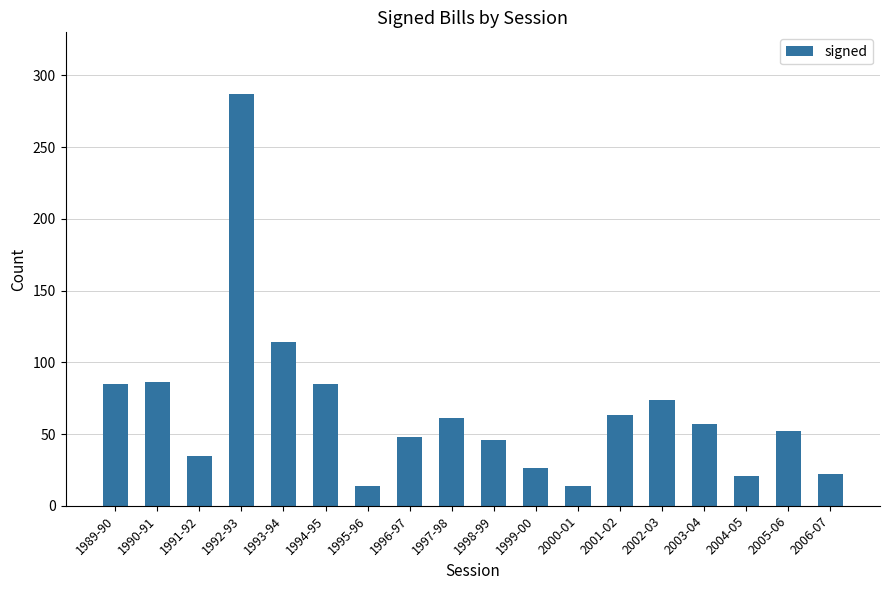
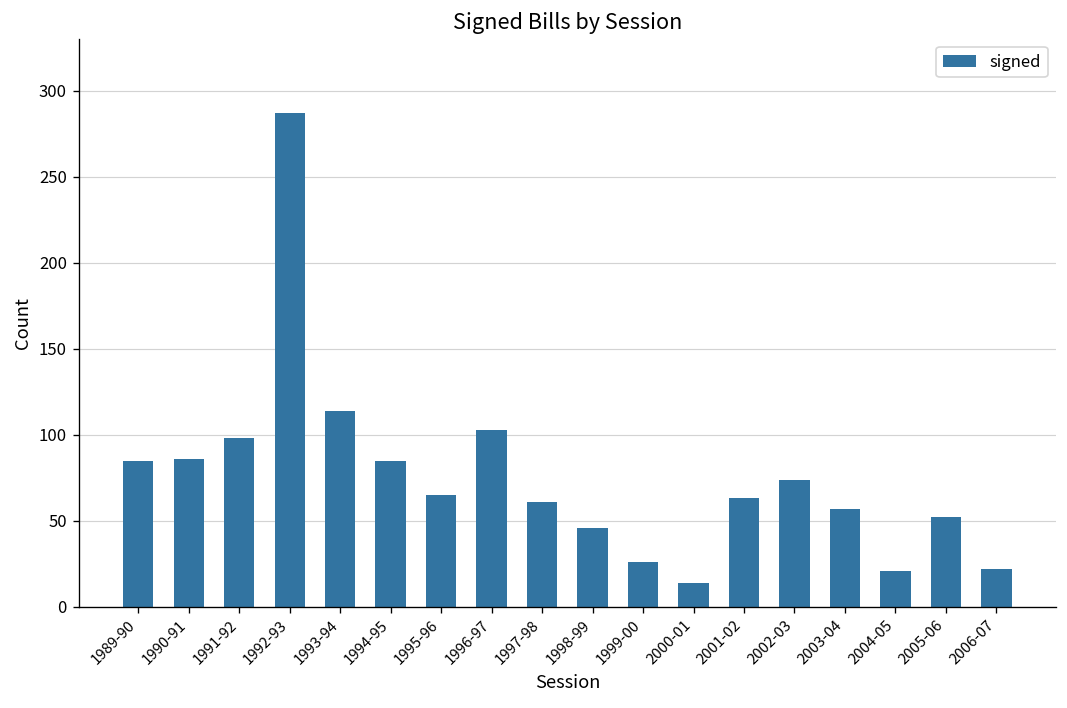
  {
    "1989-90": 85,
    "1990-91": 86,
-   "1991-92": 35,
+   "1991-92": 98,
    "1992-93": 287,
    "1993-94": 114,
    "1994-95": 85,
-   "1995-96": 14,
-   "1996-97": 48,
+   "1995-96": 65,
+   "1996-97": 103,
    "1997-98": 61,
    "1998-99": 46,
    "1999-00": 26,
    "2000-01": 14,
    "2001-02": 63,
    "2002-03": 74,
    "2003-04": 57,
    "2004-05": 21,
    "2005-06": 52,
    "2006-07": 22
  }
